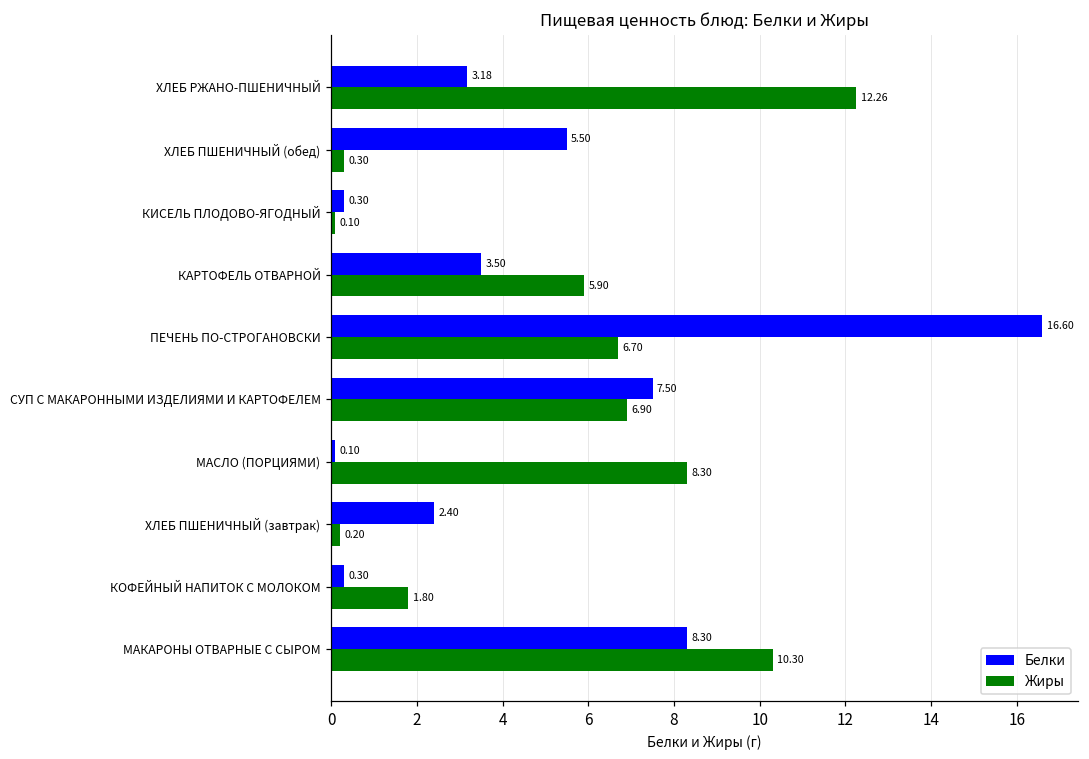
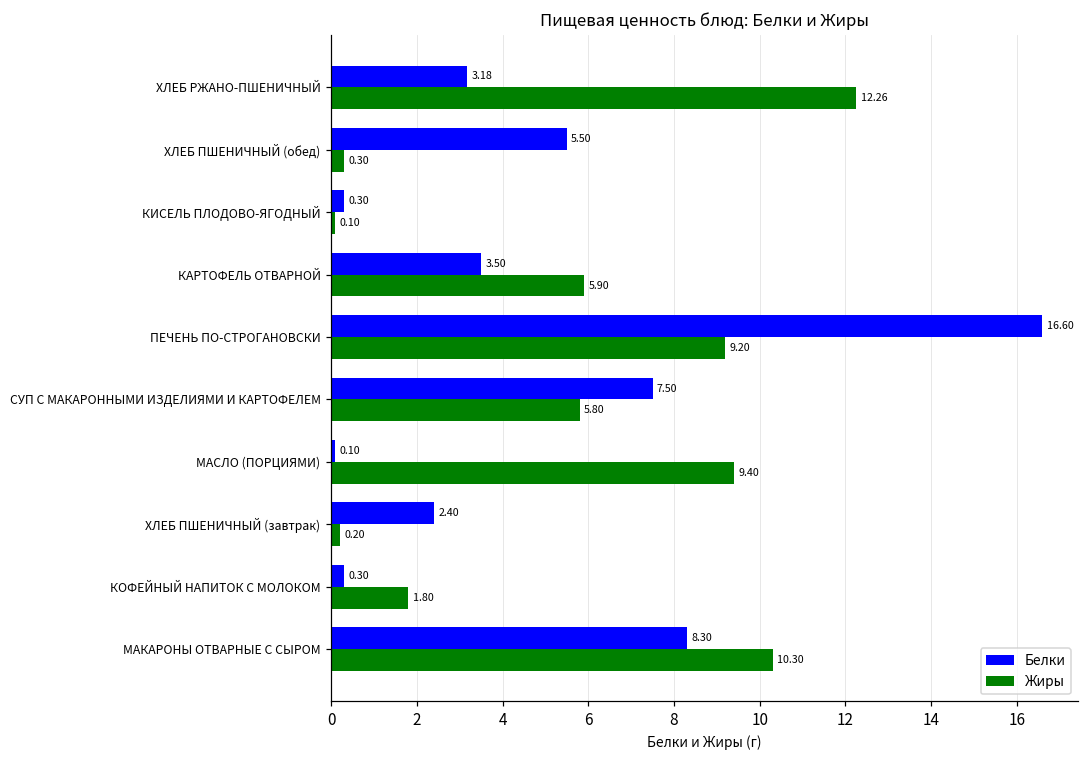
  {
    "Белки": {
      "ХЛЕБ РЖАНО-ПШЕНИЧНЫЙ": 3.18,
      "ХЛЕБ ПШЕНИЧНЫЙ (обед)": 5.50,
      "КИСЕЛЬ ПЛОДОВО-ЯГОДНЫЙ": 0.30,
      "КАРТОФЕЛЬ ОТВАРНОЙ": 3.50,
      "ПЕЧЕНЬ ПО-СТРОГАНОВСКИ": 16.60,
      "СУП С МАКАРОННЫМИ ИЗДЕЛИЯМИ И КАРТОФЕЛЕМ": 7.50,
      "МАСЛО (ПОРЦИЯМИ)": 0.10,
      "ХЛЕБ ПШЕНИЧНЫЙ (завтрак)": 2.40,
      "КОФЕЙНЫЙ НАПИТОК С МОЛОКОМ": 0.30,
      "МАКАРОНЫ ОТВАРНЫЕ С СЫРОМ": 8.30
    },
    "Жиры": {
      "ХЛЕБ РЖАНО-ПШЕНИЧНЫЙ": 12.26,
      "ХЛЕБ ПШЕНИЧНЫЙ (обед)": 0.30,
      "КИСЕЛЬ ПЛОДОВО-ЯГОДНЫЙ": 0.10,
      "КАРТОФЕЛЬ ОТВАРНОЙ": 5.90,
-     "ПЕЧЕНЬ ПО-СТРОГАНОВСКИ": 6.70,
-     "СУП С МАКАРОННЫМИ ИЗДЕЛИЯМИ И КАРТОФЕЛЕМ": 6.90,
-     "МАСЛО (ПОРЦИЯМИ)": 8.30,
+     "ПЕЧЕНЬ ПО-СТРОГАНОВСКИ": 9.20,
+     "СУП С МАКАРОННЫМИ ИЗДЕЛИЯМИ И КАРТОФЕЛЕМ": 5.80,
+     "МАСЛО (ПОРЦИЯМИ)": 9.40,
      "ХЛЕБ ПШЕНИЧНЫЙ (завтрак)": 0.20,
      "КОФЕЙНЫЙ НАПИТОК С МОЛОКОМ": 1.80,
      "МАКАРОНЫ ОТВАРНЫЕ С СЫРОМ": 10.30
    }
  }
